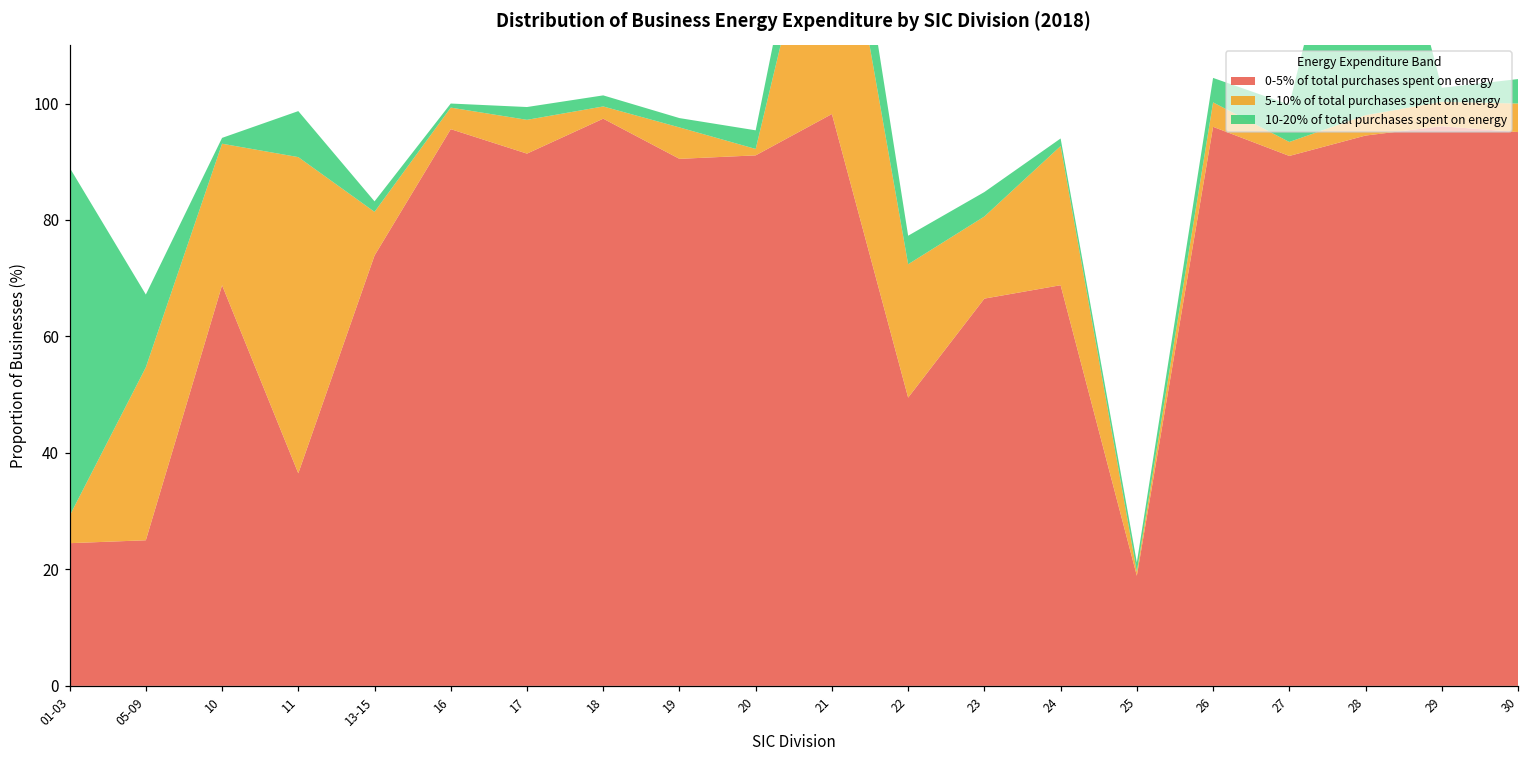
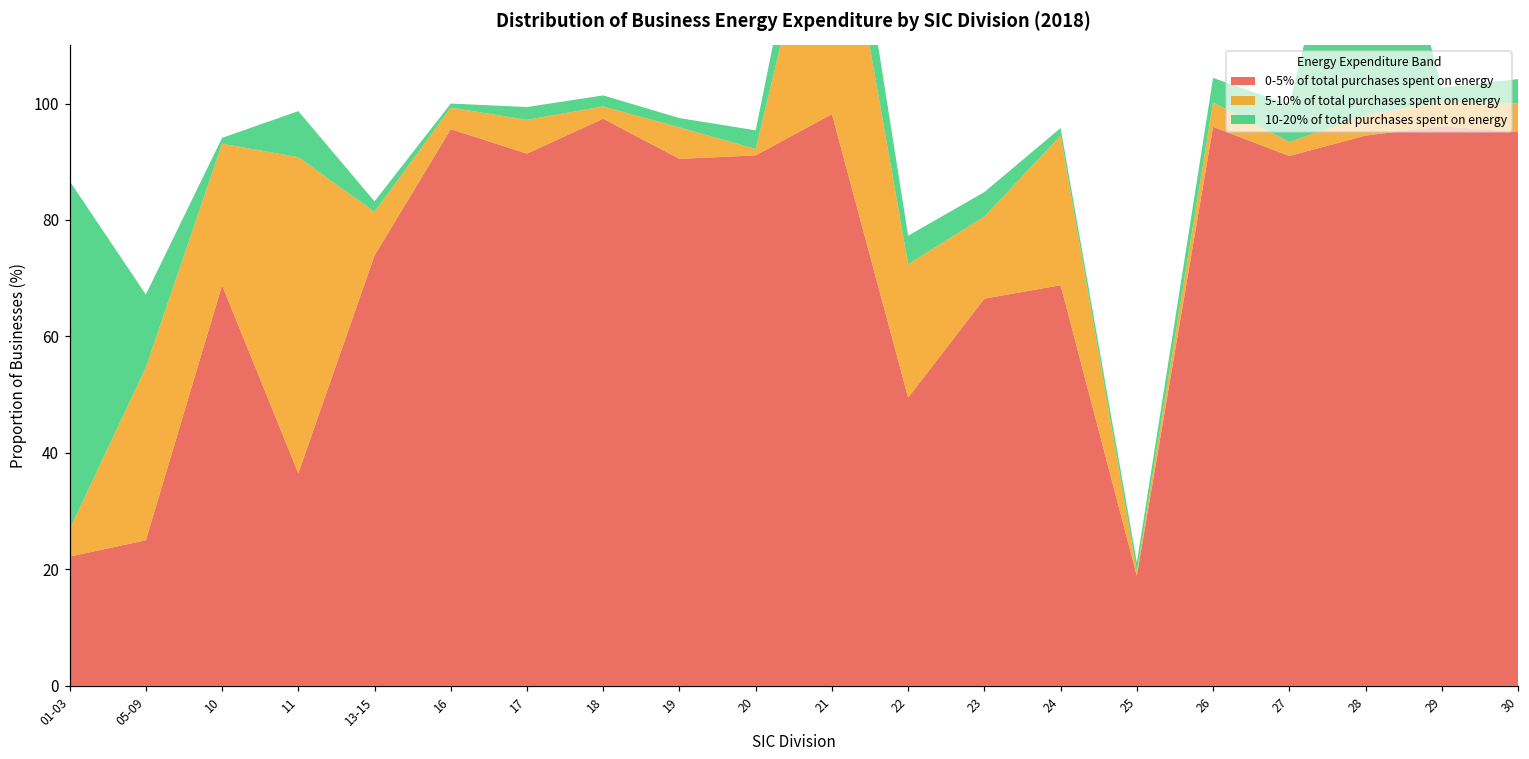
  {
    "0-5% of total purchases spent on energy": {
-     "01-03": 25,
+     "01-03": 22,
      "05-09": 25,
      "10": 69,
      "11": 37,
      "13-15": 74,
      "16": 96,
      "17": 91,
      "18": 97,
      "19": 91,
      "20": 91,
      "21": 98,
      "22": 50,
      "23": 67,
      "24": 69,
      "25": 19,
      "26": 96,
      "27": 91,
      "28": 95,
      "30": 95
    },
    "5-10% of total purchases spent on energy": {
      "01-03": 5,
      "05-09": 30,
      "10": 24,
      "11": 54,
      "13-15": 8,
      "16": 4,
      "17": 6,
      "18": 2,
      "19": 5,
      "20": 1,
      "22": 23,
      "23": 14,
-     "24": 24,
+     "24": 26,
      "25": 1,
      "26": 4,
      "27": 2,
      "30": 5
    },
    "10-20% of total purchases spent on energy": {
      "01-03": 60,
      "05-09": 13,
      "10": 1,
      "11": 8,
      "13-15": 2,
      "16": 1,
      "17": 2,
      "18": 2,
      "19": 2,
      "20": 3,
      "22": 5,
      "23": 4,
      "24": 1,
      "25": 2,
      "26": 4,
      "30": 4
    }
  }
